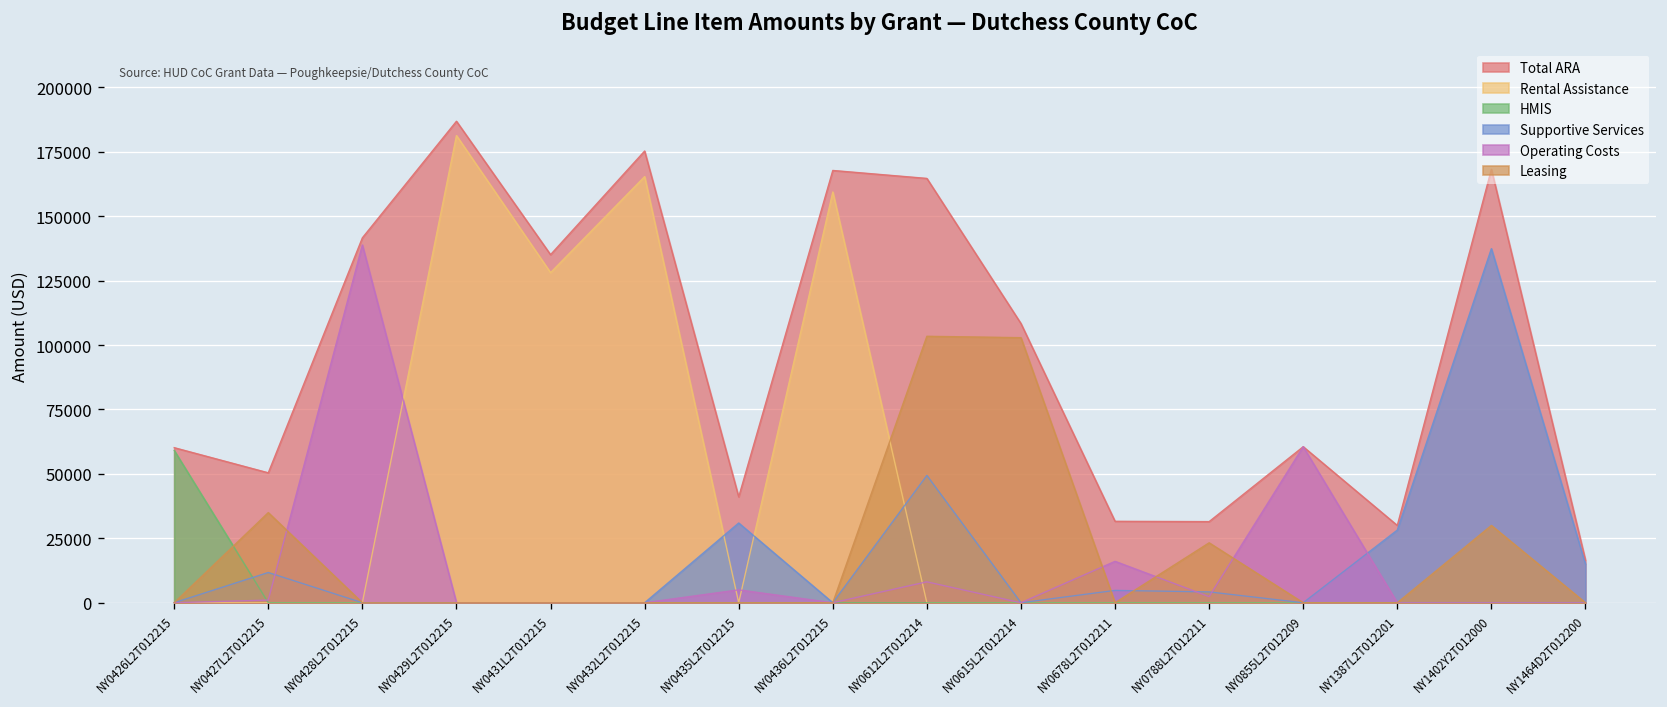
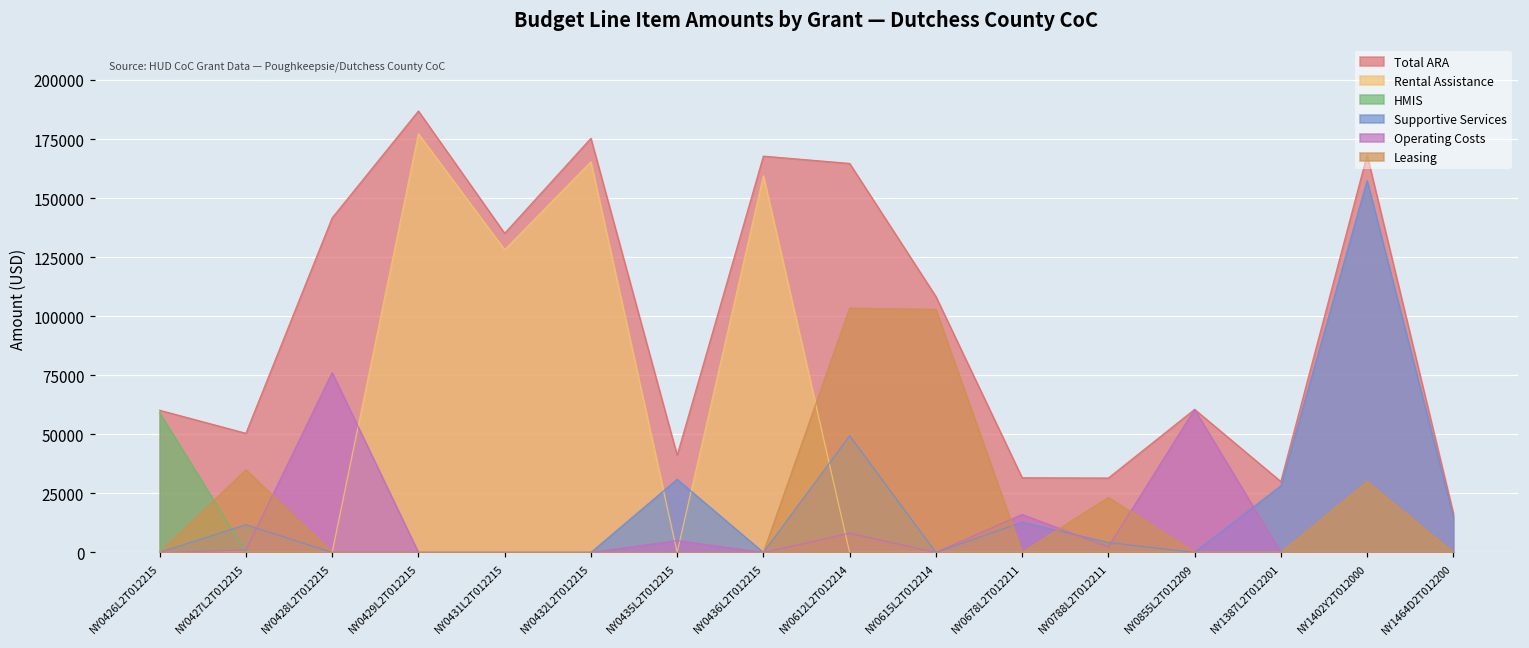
  {
    "Rental Assistance": {
-     "NY0429L2T012215": 181000,
+     "NY0429L2T012215": 177000,
      "NY0431L2T012215": 128000,
      "NY0432L2T012215": 165000,
      "NY0436L2T012215": 159000
    },
    "Supportive Services": {
      "NY0427L2T012215": 12000,
      "NY0435L2T012215": 31000,
      "NY0612L2T012214": 49000,
-     "NY0678L2T012211": 5000,
+     "NY0678L2T012211": 13000,
      "NY0788L2T012211": 4000,
      "NY1387L2T012201": 28000,
-     "NY1402Y2T012000": 137000,
+     "NY1402Y2T012000": 157000,
      "NY1464D2T012200": 15000
    },
    "Operating Costs": {
-     "NY0428L2T012215": 139000,
+     "NY0428L2T012215": 76000,
      "NY0435L2T012215": 5000,
      "NY0612L2T012214": 8000,
      "NY0678L2T012211": 16000,
      "NY0788L2T012211": 2000
    }
  }
